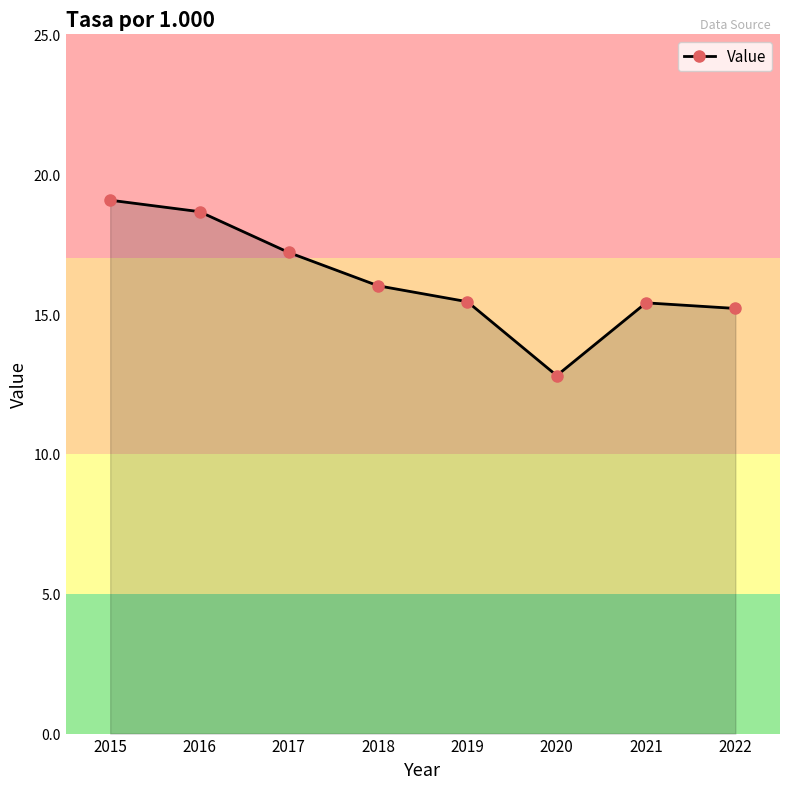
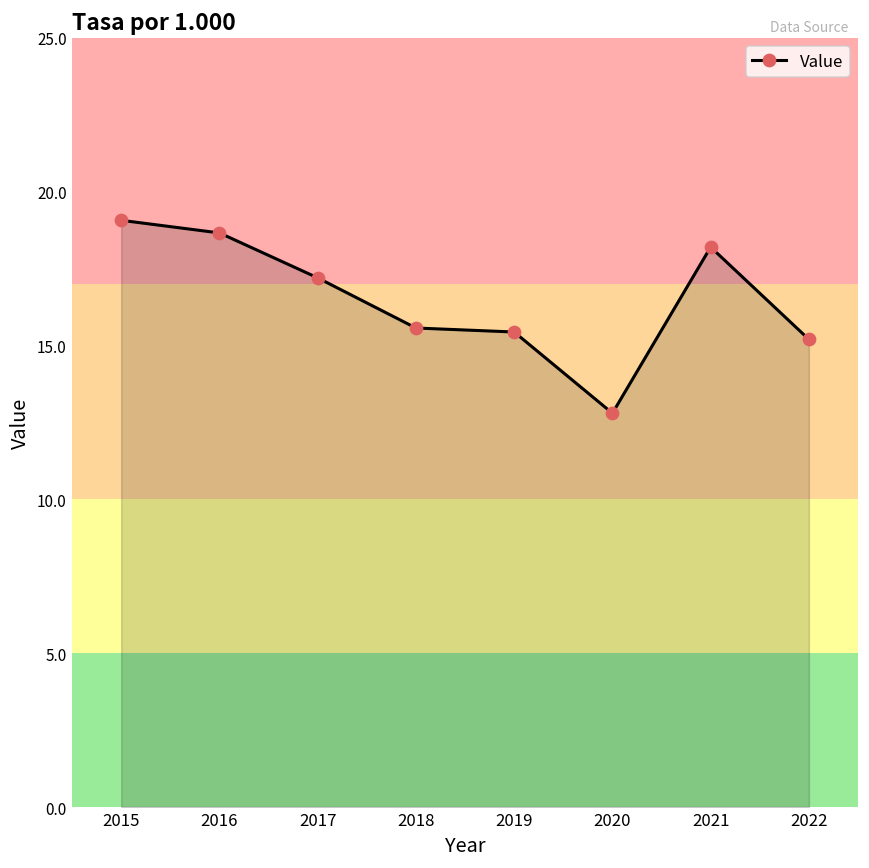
  {
    "2015": 19.1,
    "2016": 18.7,
    "2017": 17.2,
-   "2018": 16.0,
+   "2018": 15.6,
    "2019": 15.4,
    "2020": 12.8,
-   "2021": 15.4,
+   "2021": 18.2,
    "2022": 15.2
  }
